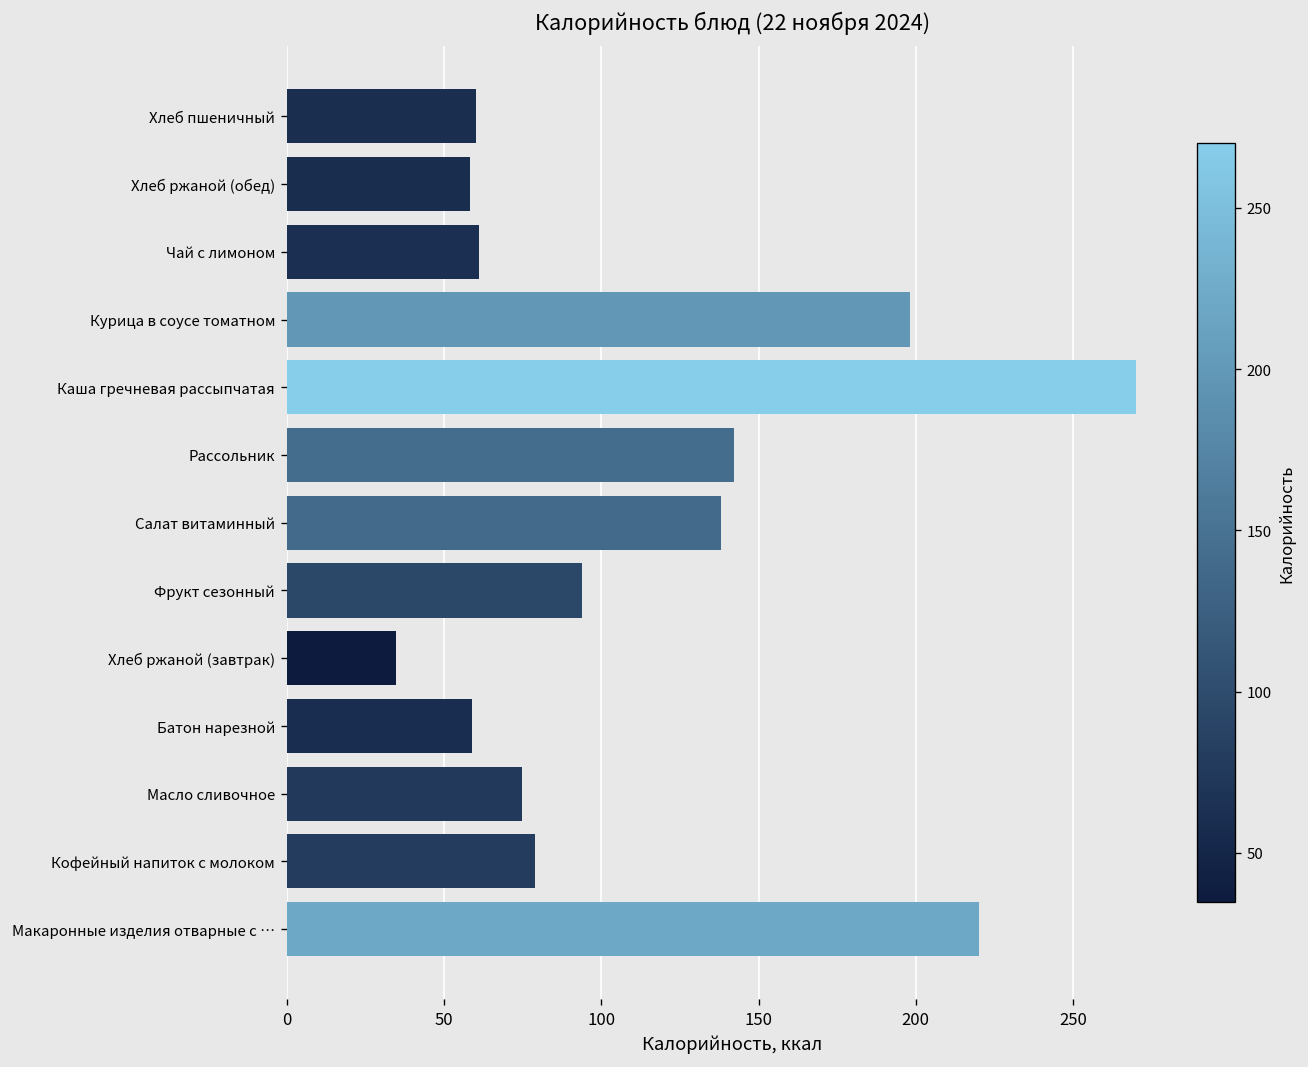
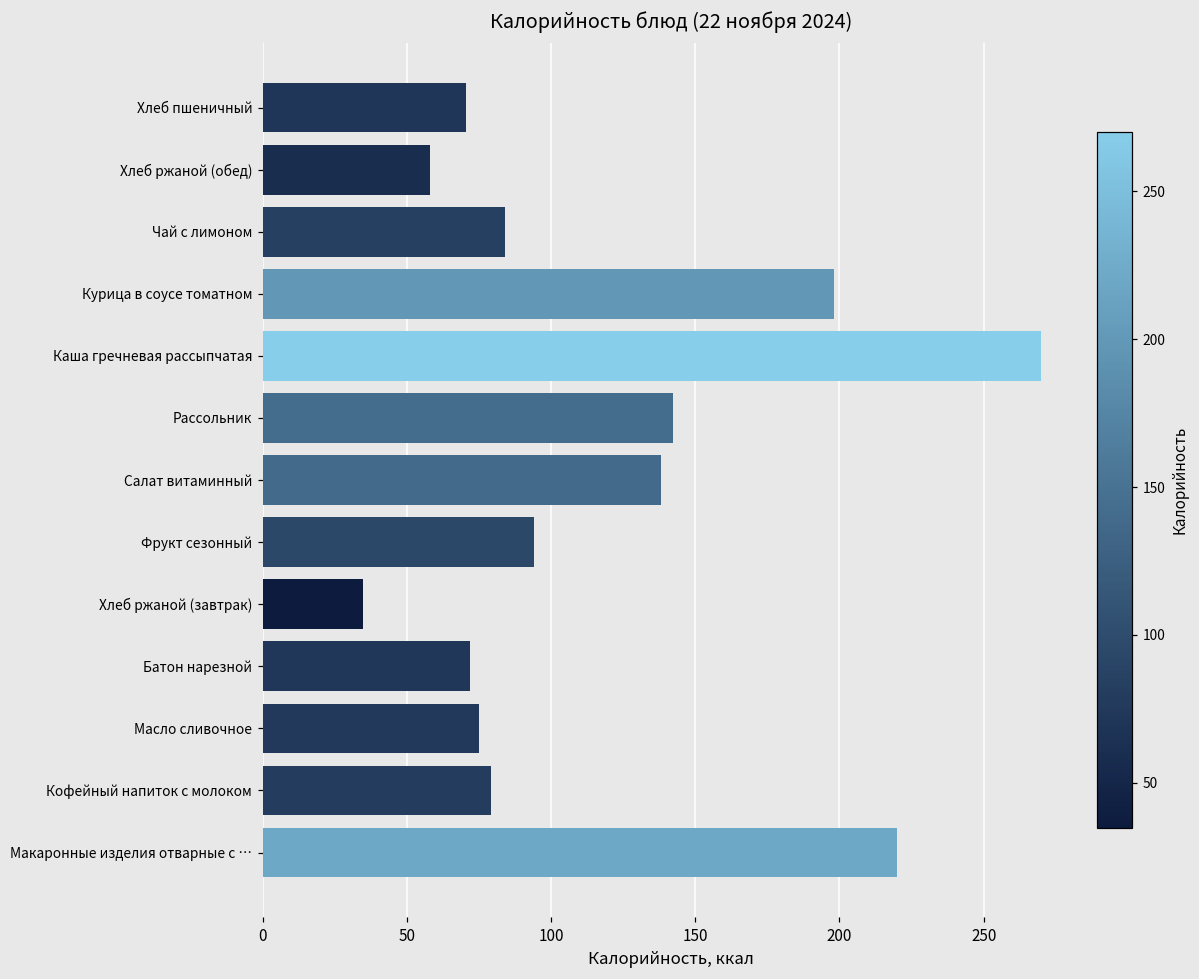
  {
-   "Хлеб пшеничный": 60,
+   "Хлеб пшеничный": 71,
    "Хлеб ржаной (обед)": 58,
-   "Чай с лимоном": 61,
+   "Чай с лимоном": 84,
    "Курица в соусе томатном": 198,
    "Каша гречневая рассыпчатая": 270,
    "Рассольник": 142,
    "Салат витаминный": 138,
    "Фрукт сезонный": 94,
    "Хлеб ржаной (завтрак)": 35,
-   "Батон нарезной": 59,
+   "Батон нарезной": 72,
    "Масло сливочное": 75,
    "Кофейный напиток с молоком": 79,
    "Макаронные изделия отварные с …": 220
  }
